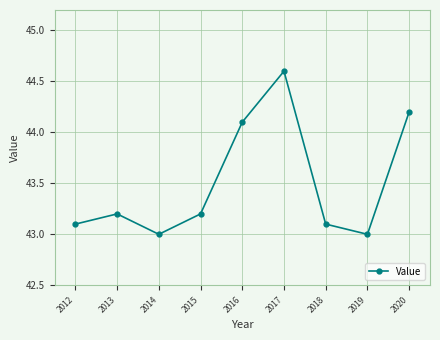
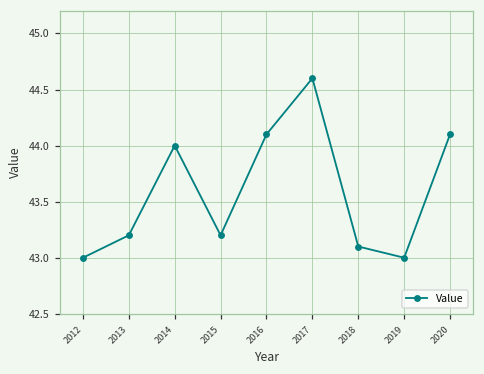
  {
-   "2012": 43.1,
+   "2012": 43.0,
    "2013": 43.2,
-   "2014": 43,
+   "2014": 44,
    "2015": 43.2,
    "2016": 44.1,
    "2017": 44.6,
    "2018": 43.1,
    "2019": 43.0,
-   "2020": 44.2
+   "2020": 44.1
  }
